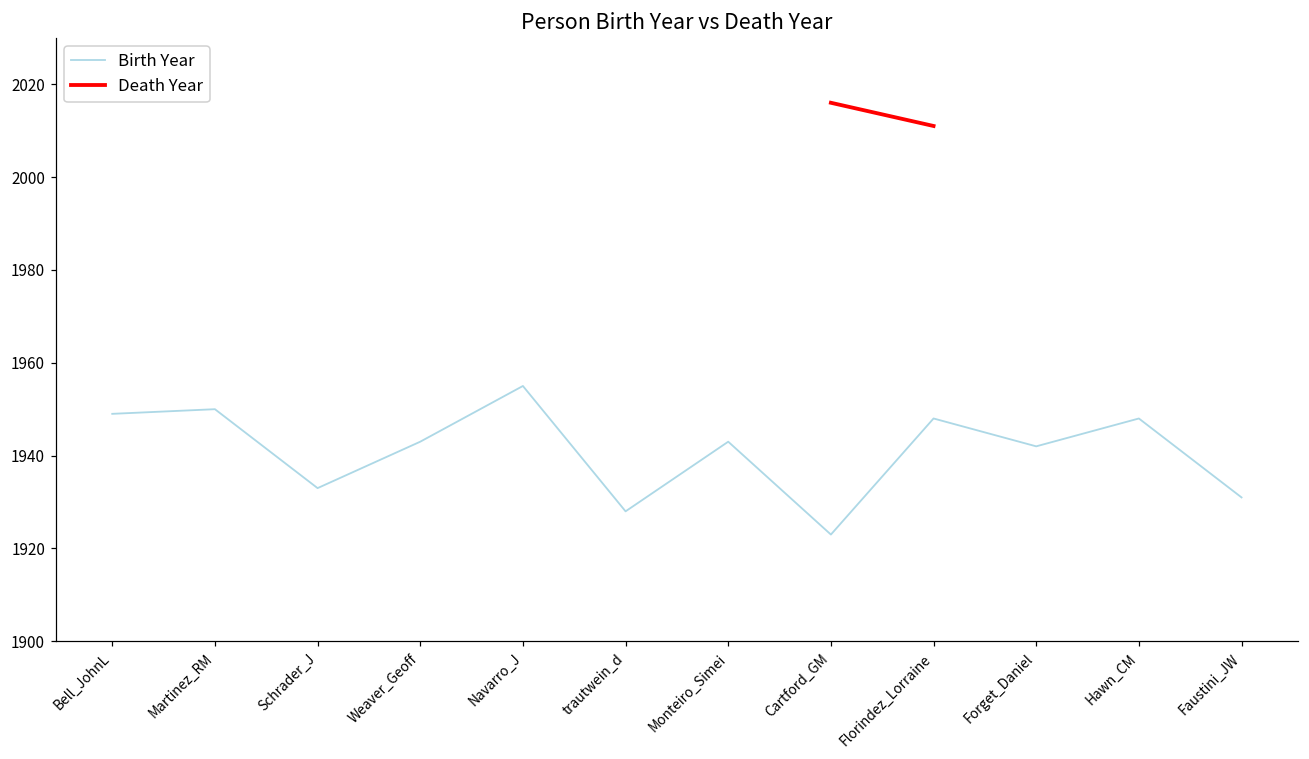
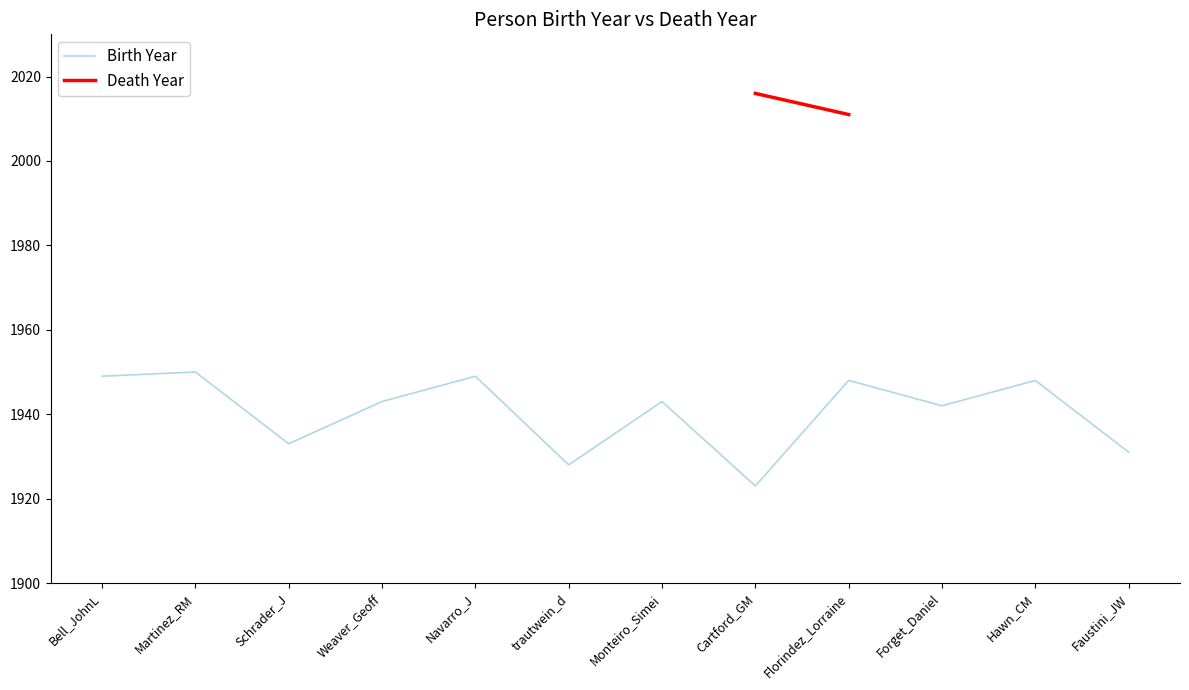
  {
    "Birth Year": {
      "Bell_JohnL": 1949,
      "Martinez_RM": 1950,
      "Schrader_J": 1933,
      "Weaver_Geoff": 1943,
-     "Navarro_J": 1955,
+     "Navarro_J": 1949,
      "trautwein_d": 1928,
      "Monteiro_Simei": 1943,
      "Cartford_GM": 1923,
      "Florindez_Lorraine": 1948,
      "Forget_Daniel": 1942,
      "Hawn_CM": 1948,
      "Faustini_JW": 1931
    },
    "Death Year": {
      "trautwein_d": 2002,
      "Cartford_GM": 2016,
      "Florindez_Lorraine": 2011,
      "Faustini_JW": 2023
    }
  }
